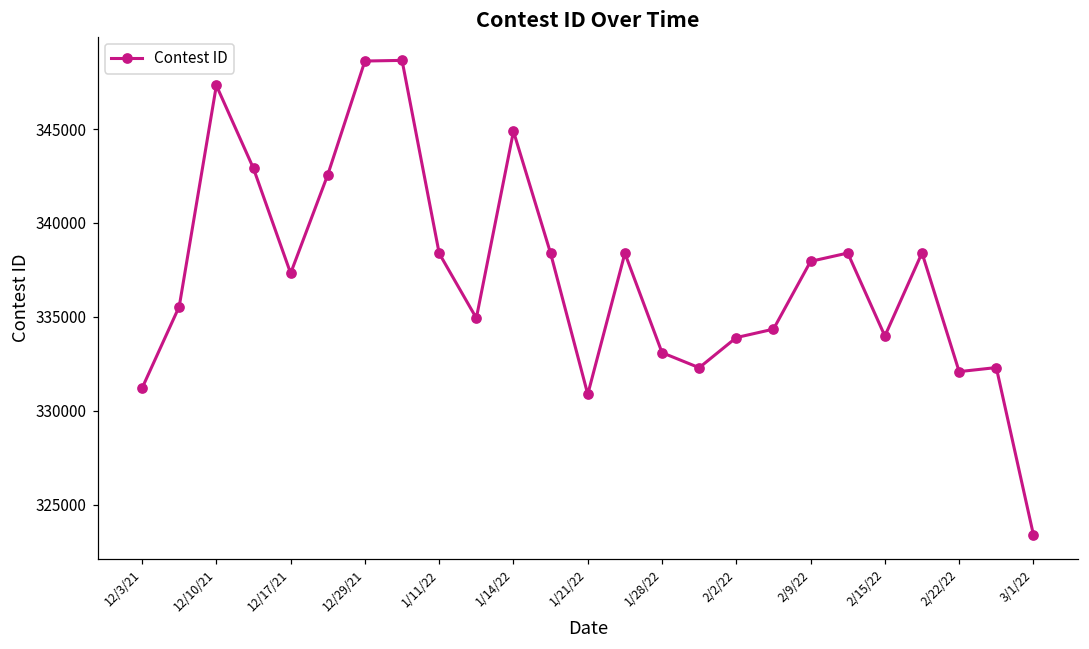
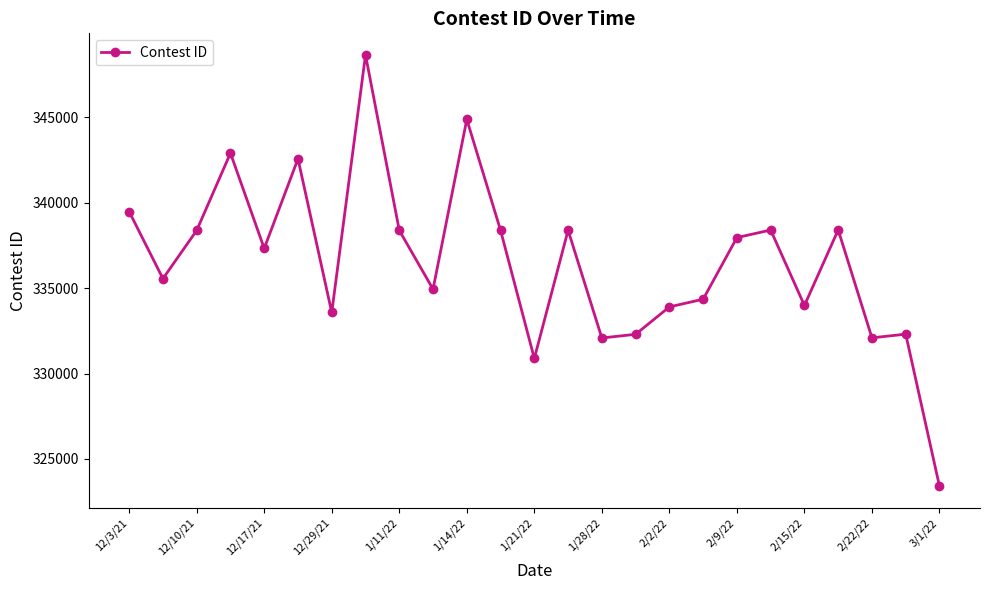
  {
-   "12/3/21": 331200,
-   "12/10/21": 347300,
+   "12/3/21": 339500,
+   "12/10/21": 338400,
    "12/17/21": 337300,
-   "12/29/21": 348600,
+   "12/29/21": 333600,
    "1/11/22": 338400,
    "1/14/22": 344900,
    "1/21/22": 330900,
-   "1/28/22": 333100,
+   "1/28/22": 332100,
    "2/2/22": 333900,
    "2/9/22": 338000,
    "2/15/22": 334000,
    "2/22/22": 332100,
    "3/1/22": 323400
  }
